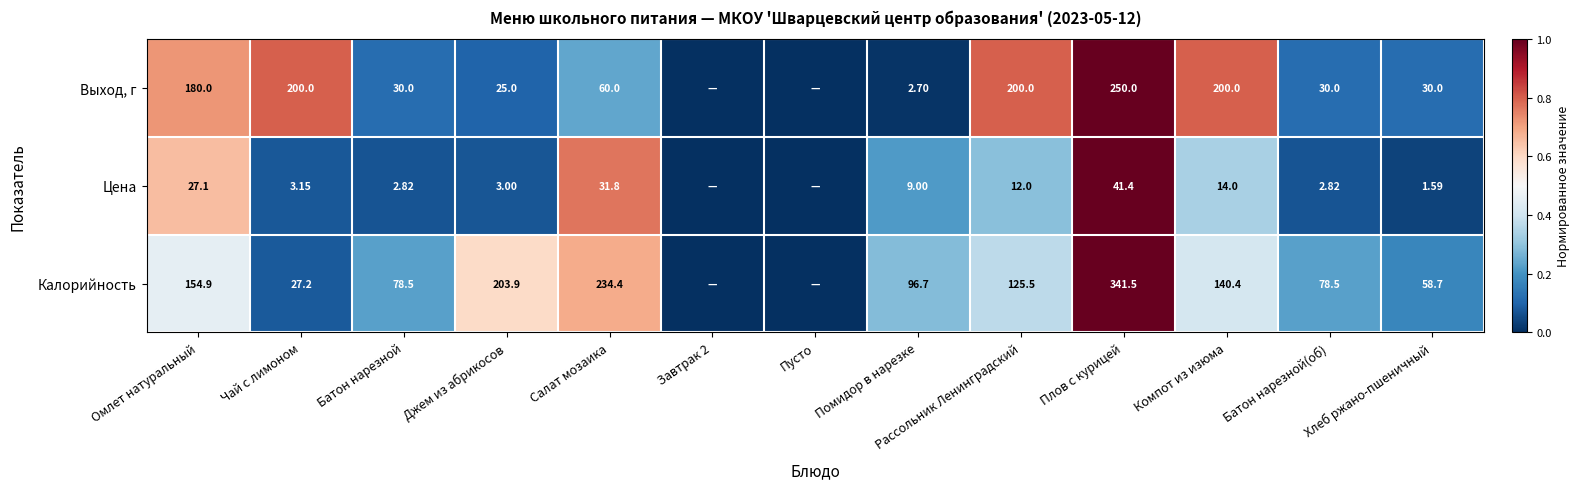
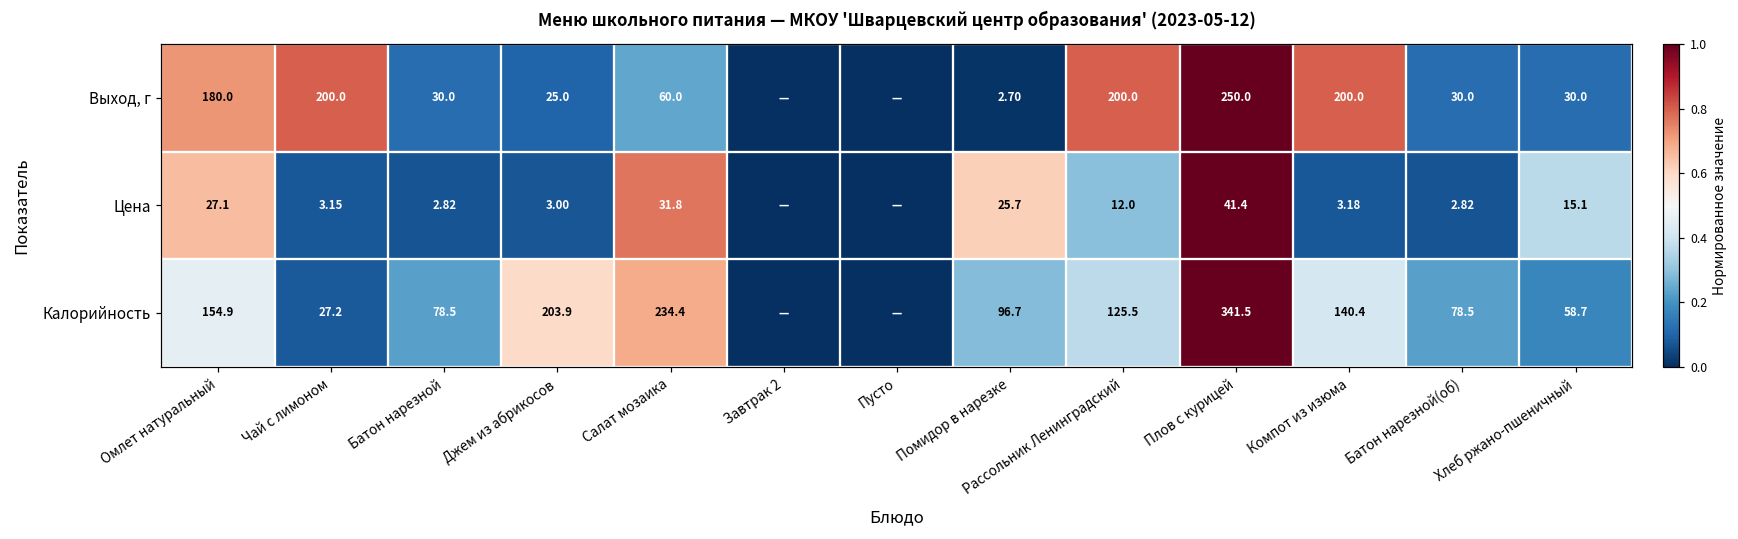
  {
    "Выход, г": {
      "Омлет натуральный": 180.0,
      "Чай с лимоном": 200.0,
      "Батон нарезной": 30.0,
      "Джем из абрикосов": 25.0,
      "Салат мозаика": 60.0,
      "Помидор в нарезке": 2.70,
      "Рассольник Ленинградский": 200.0,
      "Плов с курицей": 250.0,
      "Компот из изюма": 200.0,
      "Батон нарезной(об)": 30.0,
      "Хлеб ржано-пшеничный": 30.0
    },
    "Цена": {
      "Омлет натуральный": 27.1,
      "Чай с лимоном": 3.15,
      "Батон нарезной": 2.82,
      "Джем из абрикосов": 3.00,
      "Салат мозаика": 31.8,
-     "Помидор в нарезке": 9.00,
+     "Помидор в нарезке": 25.7,
      "Рассольник Ленинградский": 12.0,
      "Плов с курицей": 41.4,
-     "Компот из изюма": 14.0,
+     "Компот из изюма": 3.18,
      "Батон нарезной(об)": 2.82,
-     "Хлеб ржано-пшеничный": 1.59
+     "Хлеб ржано-пшеничный": 15.1
    },
    "Калорийность": {
      "Омлет натуральный": 154.9,
      "Чай с лимоном": 27.2,
      "Батон нарезной": 78.5,
      "Джем из абрикосов": 203.9,
      "Салат мозаика": 234.4,
      "Помидор в нарезке": 96.7,
      "Рассольник Ленинградский": 125.5,
      "Плов с курицей": 341.5,
      "Компот из изюма": 140.4,
      "Батон нарезной(об)": 78.5,
      "Хлеб ржано-пшеничный": 58.7
    }
  }
